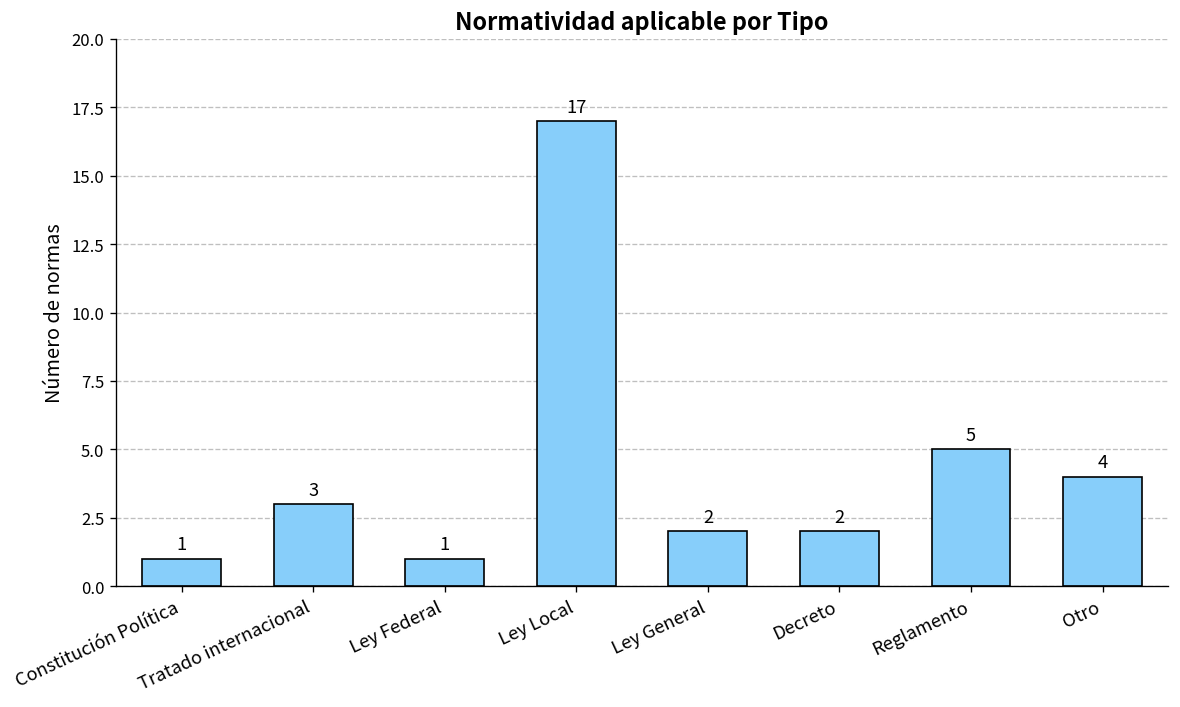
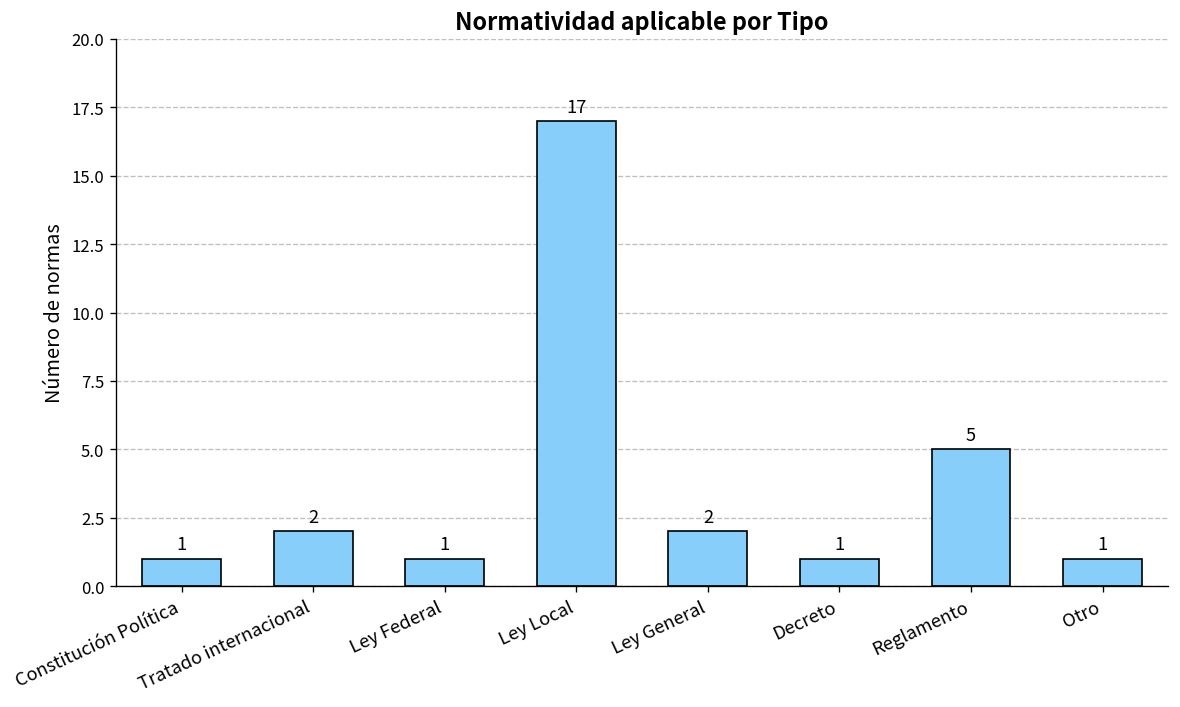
  {
    "Constitución Política": 1,
-   "Tratado internacional": 3,
+   "Tratado internacional": 2,
    "Ley Federal": 1,
    "Ley Local": 17,
    "Ley General": 2,
-   "Decreto": 2,
+   "Decreto": 1,
    "Reglamento": 5,
-   "Otro": 4
+   "Otro": 1
  }
